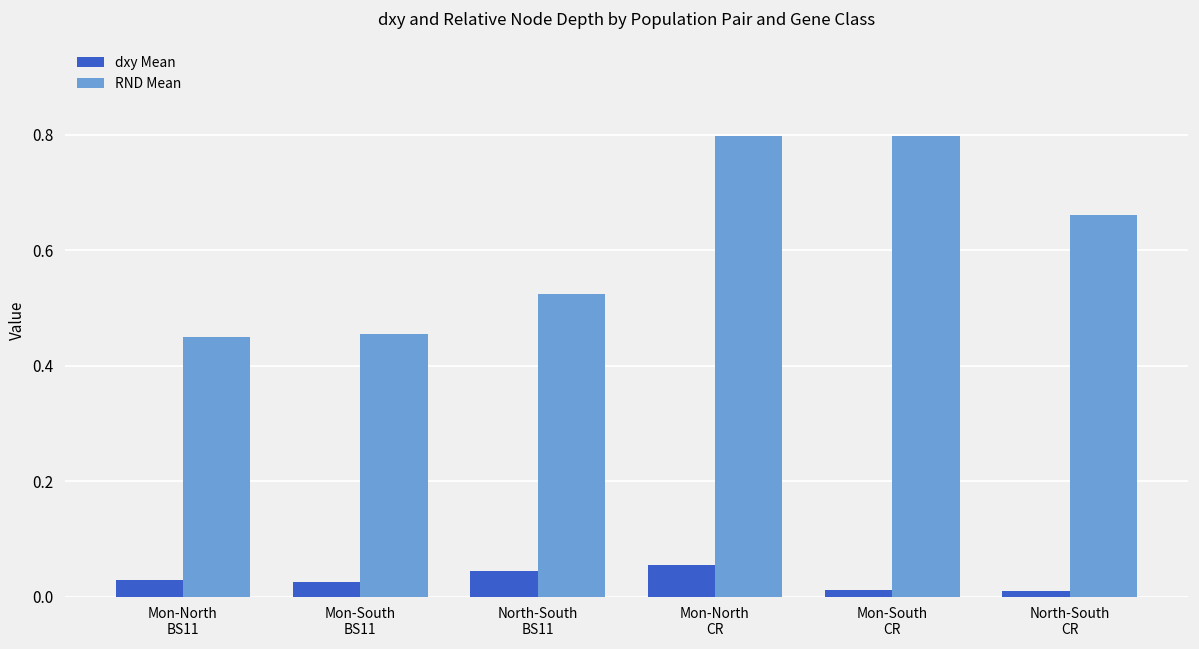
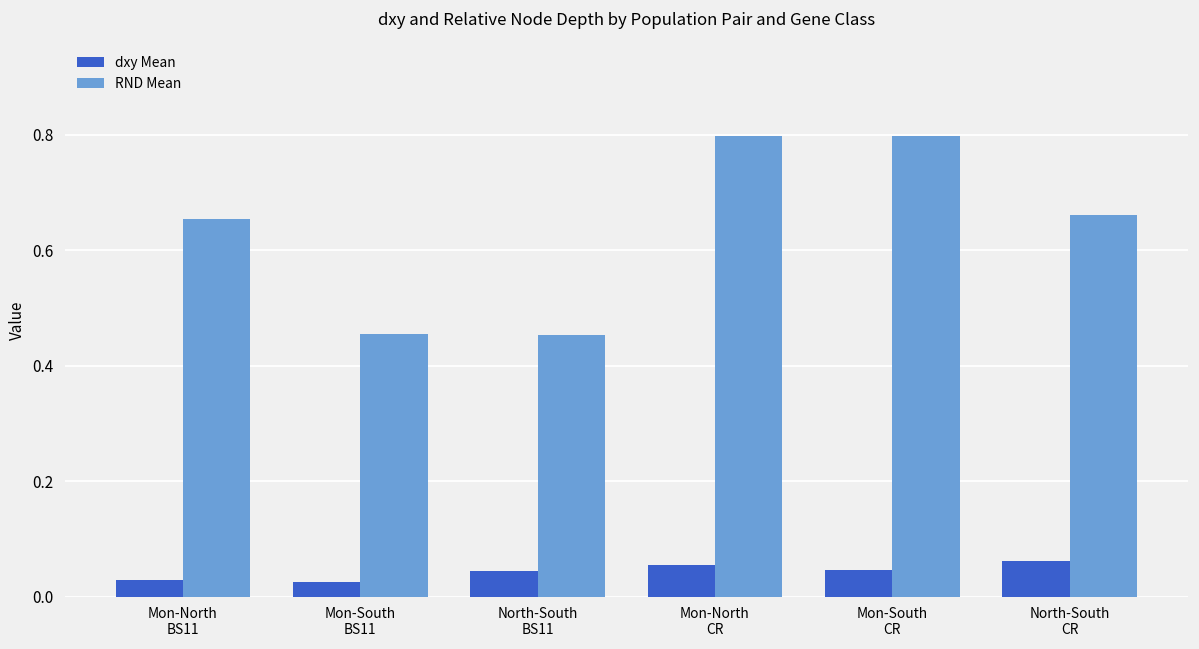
  {
    "dxy Mean": {
      "Mon-North BS11": 0.03,
      "Mon-South BS11": 0.03,
      "North-South BS11": 0.05,
      "Mon-North CR": 0.05,
-     "Mon-South CR": 0.01,
-     "North-South CR": 0.01
+     "Mon-South CR": 0.05,
+     "North-South CR": 0.06
    },
    "RND Mean": {
-     "Mon-North BS11": 0.45,
+     "Mon-North BS11": 0.65,
      "Mon-South BS11": 0.46,
-     "North-South BS11": 0.52,
+     "North-South BS11": 0.45,
      "Mon-North CR": 0.80,
      "Mon-South CR": 0.80,
      "North-South CR": 0.66
    }
  }
